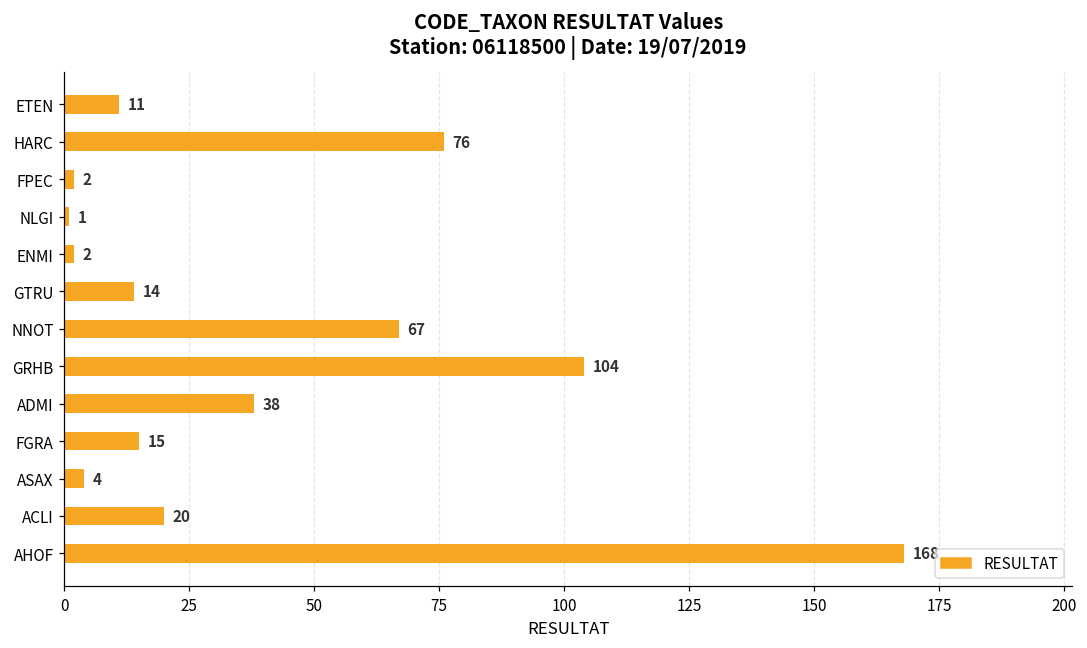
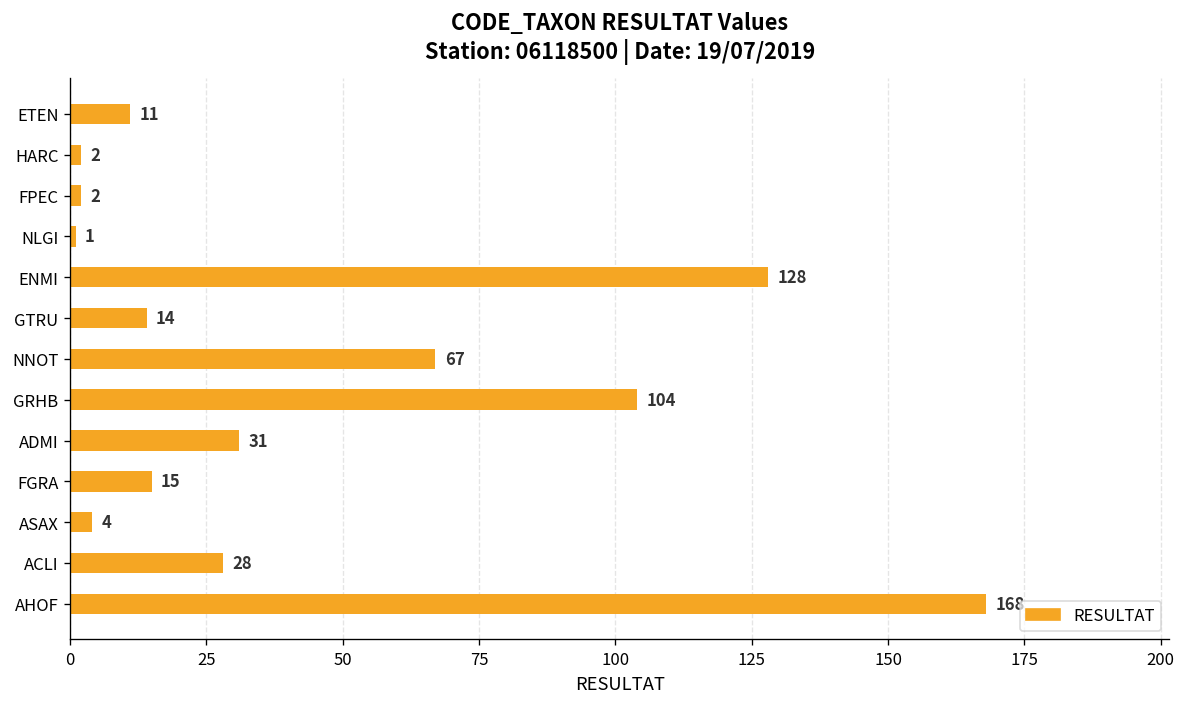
  {
    "ETEN": 11,
-   "HARC": 76,
+   "HARC": 2,
    "FPEC": 2,
    "NLGI": 1,
-   "ENMI": 2,
+   "ENMI": 128,
    "GTRU": 14,
    "NNOT": 67,
    "GRHB": 104,
-   "ADMI": 38,
+   "ADMI": 31,
    "FGRA": 15,
    "ASAX": 4,
-   "ACLI": 20
+   "ACLI": 28
  }
